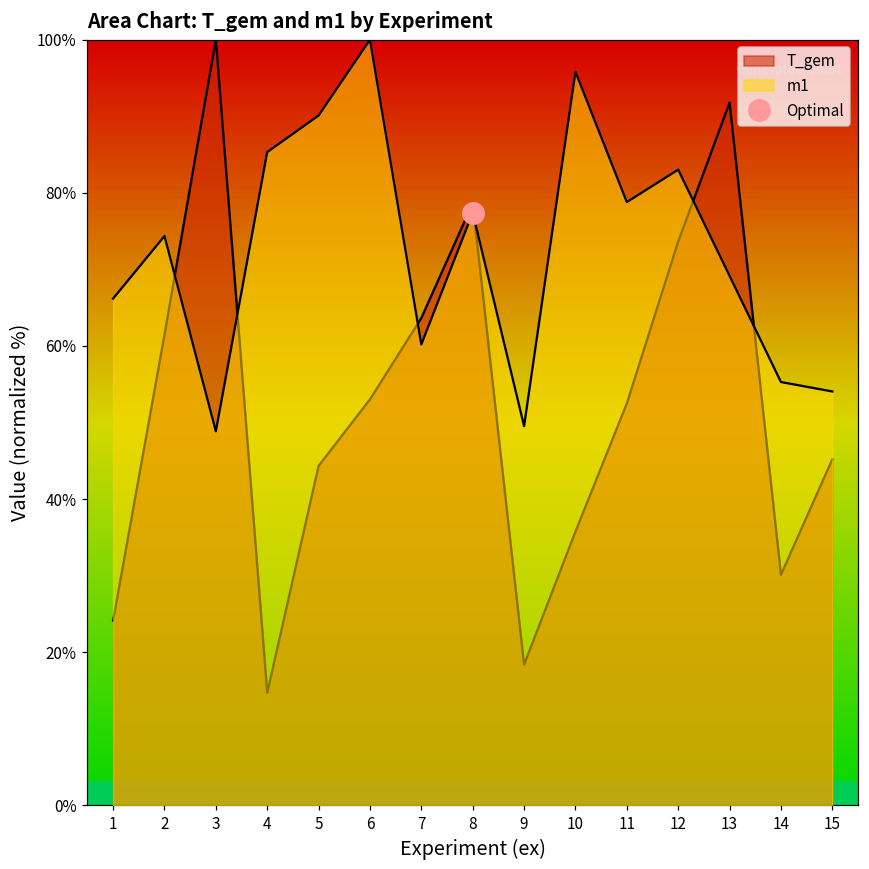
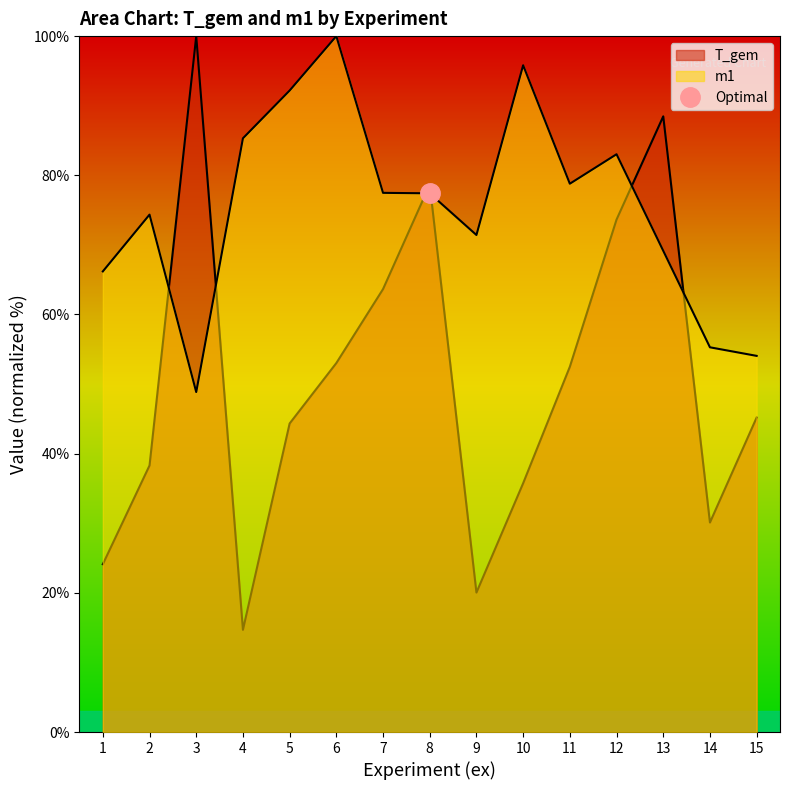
  {
    "T_gem": {
      "1": "24%",
-     "2": "61%",
+     "2": "38%",
      "3": "100%",
      "4": "15%",
      "5": "44%",
      "6": "53%",
      "7": "64%",
      "8": "79%",
-     "9": "18%",
+     "9": "20%",
      "10": "36%",
      "11": "52%",
      "12": "74%",
-     "13": "92%",
+     "13": "88%",
      "14": "30%",
      "15": "45%"
    },
    "m1": {
      "1": "66%",
      "2": "74%",
      "3": "49%",
      "4": "85%",
-     "5": "90%",
+     "5": "92%",
      "6": "100%",
-     "7": "60%",
-     "9": "50%",
+     "7": "77%",
+     "9": "71%",
      "10": "96%",
      "11": "79%",
      "12": "83%",
      "13": "69%",
      "14": "55%",
      "15": "54%"
    }
  }
